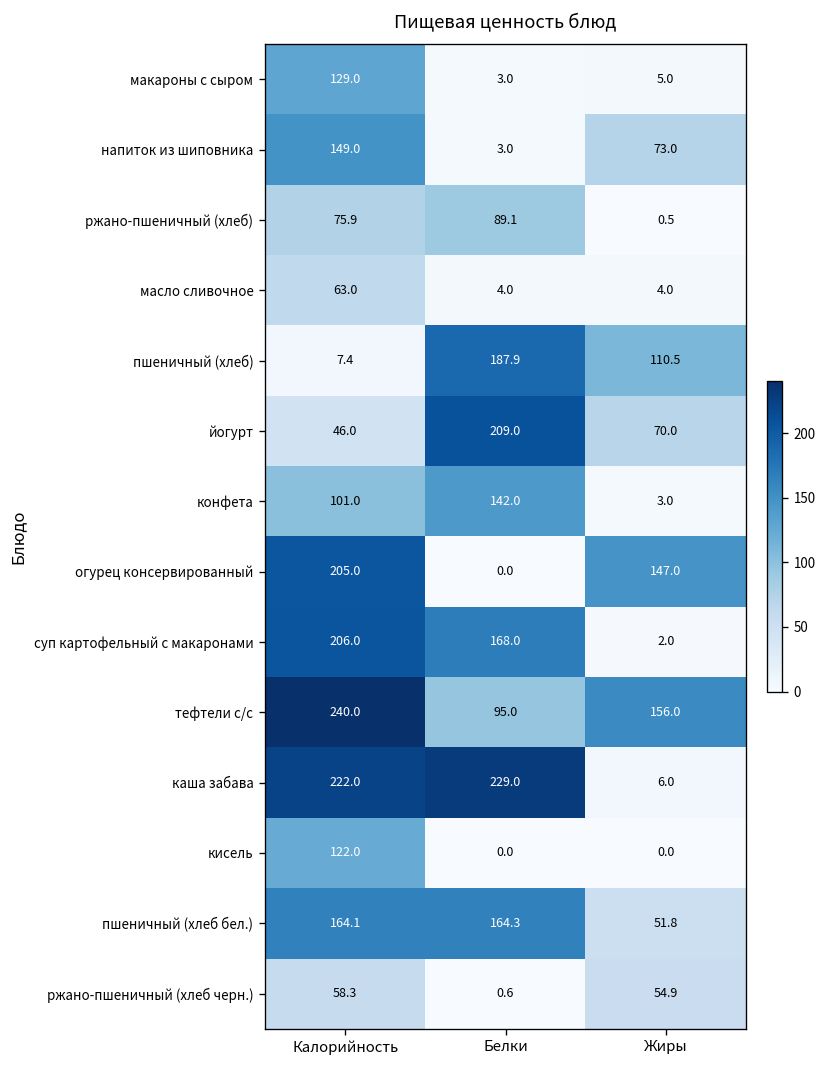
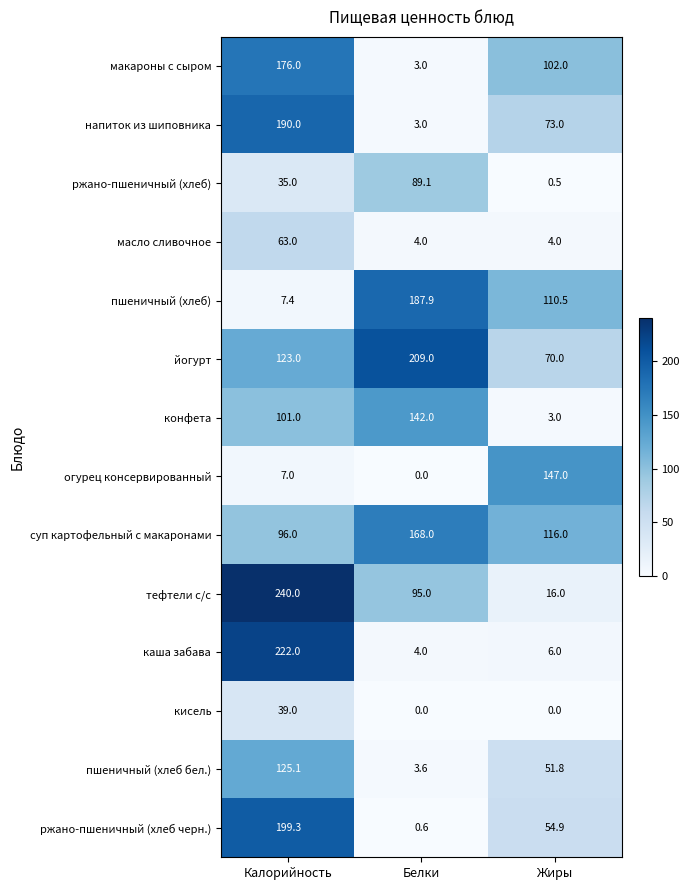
  {
    "макароны с сыром": {
-     "Калорийность": 129.0,
+     "Калорийность": 176.0,
      "Белки": 3.0,
-     "Жиры": 5.0
+     "Жиры": 102.0
    },
    "напиток из шиповника": {
-     "Калорийность": 149.0,
+     "Калорийность": 190.0,
      "Белки": 3.0,
      "Жиры": 73.0
    },
    "ржано-пшеничный (хлеб)": {
-     "Калорийность": 75.9,
+     "Калорийность": 35.0,
      "Белки": 89.1,
      "Жиры": 0.5
    },
    "масло сливочное": {
      "Калорийность": 63.0,
      "Белки": 4.0,
      "Жиры": 4.0
    },
    "пшеничный (хлеб)": {
      "Калорийность": 7.4,
      "Белки": 187.9,
      "Жиры": 110.5
    },
    "йогурт": {
-     "Калорийность": 46.0,
+     "Калорийность": 123.0,
      "Белки": 209.0,
      "Жиры": 70.0
    },
    "конфета": {
      "Калорийность": 101.0,
      "Белки": 142.0,
      "Жиры": 3.0
    },
    "огурец консервированный": {
-     "Калорийность": 205.0,
+     "Калорийность": 7.0,
      "Белки": 0.0,
      "Жиры": 147.0
    },
    "суп картофельный с макаронами": {
-     "Калорийность": 206.0,
+     "Калорийность": 96.0,
      "Белки": 168.0,
-     "Жиры": 2.0
+     "Жиры": 116.0
    },
    "тефтели с/с": {
      "Калорийность": 240.0,
      "Белки": 95.0,
-     "Жиры": 156.0
+     "Жиры": 16.0
    },
    "каша забава": {
      "Калорийность": 222.0,
-     "Белки": 229.0,
+     "Белки": 4.0,
      "Жиры": 6.0
    },
    "кисель": {
-     "Калорийность": 122.0,
+     "Калорийность": 39.0,
      "Белки": 0.0,
      "Жиры": 0.0
    },
    "пшеничный (хлеб бел.)": {
-     "Калорийность": 164.1,
-     "Белки": 164.3,
+     "Калорийность": 125.1,
+     "Белки": 3.6,
      "Жиры": 51.8
    },
    "ржано-пшеничный (хлеб черн.)": {
-     "Калорийность": 58.3,
+     "Калорийность": 199.3,
      "Белки": 0.6,
      "Жиры": 54.9
    }
  }
